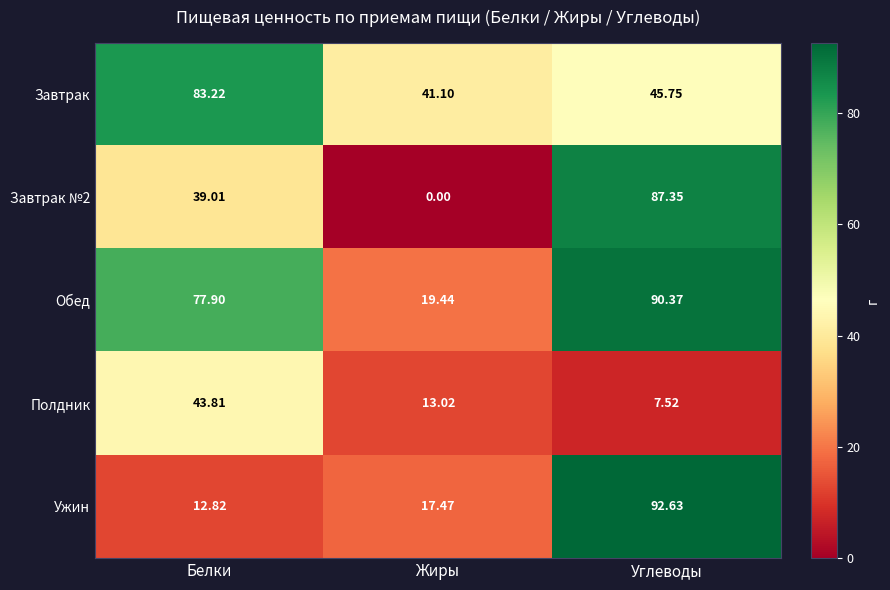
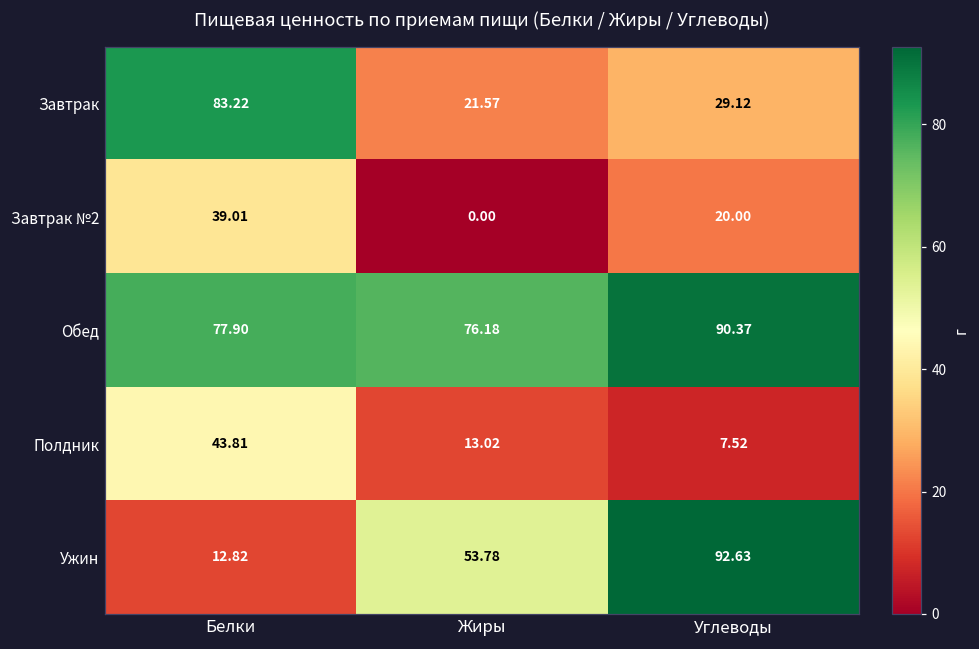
  {
    "Завтрак": {
      "Белки": 83.22,
-     "Жиры": 41.10,
-     "Углеводы": 45.75
+     "Жиры": 21.57,
+     "Углеводы": 29.12
    },
    "Завтрак №2": {
      "Белки": 39.01,
      "Жиры": 0.00,
-     "Углеводы": 87.35
+     "Углеводы": 20.00
    },
    "Обед": {
      "Белки": 77.90,
-     "Жиры": 19.44,
+     "Жиры": 76.18,
      "Углеводы": 90.37
    },
    "Полдник": {
      "Белки": 43.81,
      "Жиры": 13.02,
      "Углеводы": 7.52
    },
    "Ужин": {
      "Белки": 12.82,
-     "Жиры": 17.47,
+     "Жиры": 53.78,
      "Углеводы": 92.63
    }
  }
